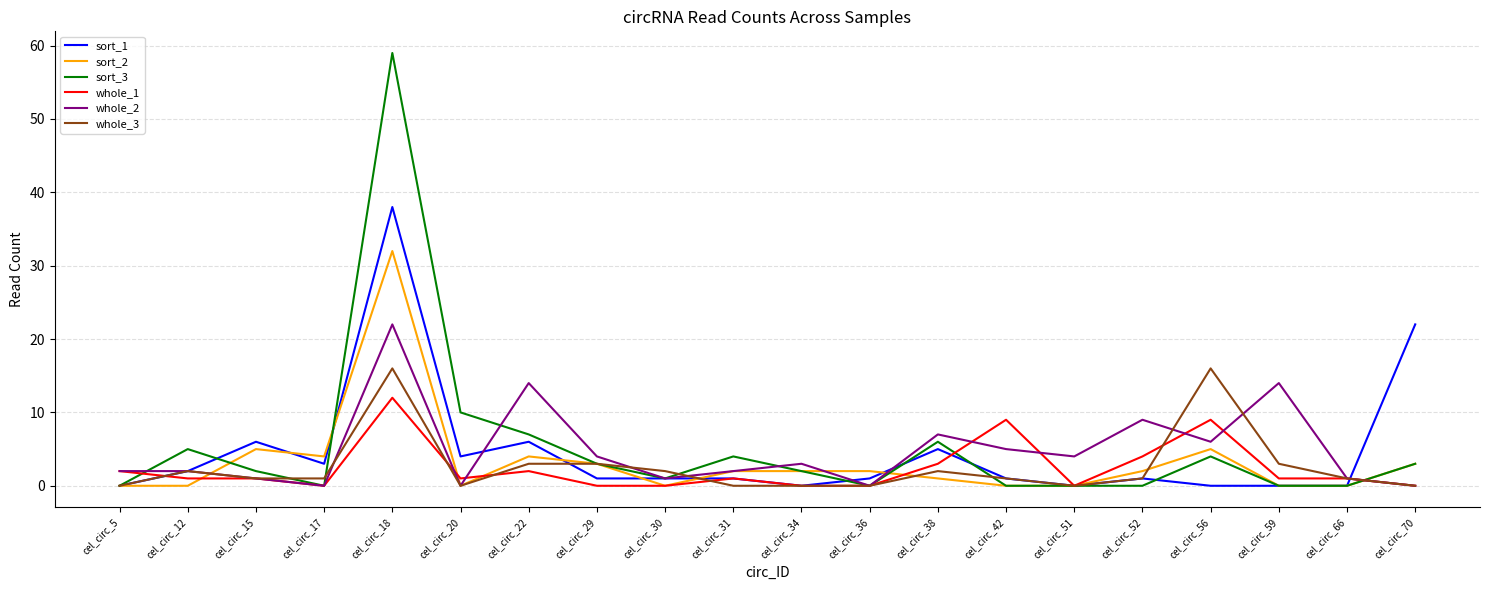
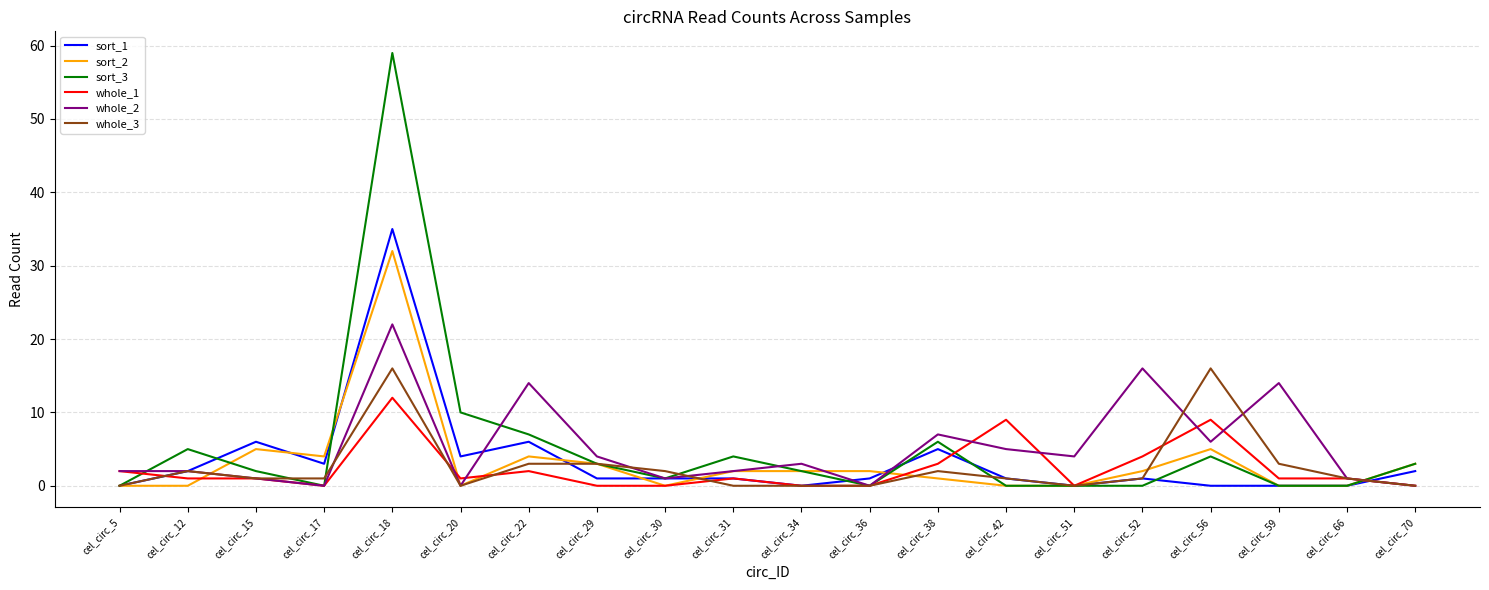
  {
    "sort_1": {
      "cel_circ_15": 6,
      "cel_circ_17": 3,
-     "cel_circ_18": 38,
+     "cel_circ_18": 35,
      "cel_circ_20": 4,
      "cel_circ_22": 6,
      "cel_circ_29": 1,
      "cel_circ_36": 1,
      "cel_circ_38": 5,
      "cel_circ_56": 0,
-     "cel_circ_70": 22
+     "cel_circ_70": 2
    },
    "sort_2": {
      "cel_circ_12": 0,
      "cel_circ_15": 5,
      "cel_circ_17": 4,
      "cel_circ_18": 32,
      "cel_circ_22": 4,
      "cel_circ_36": 2,
      "cel_circ_38": 1,
      "cel_circ_52": 2,
      "cel_circ_56": 5
    },
    "sort_3": {
      "cel_circ_12": 5,
      "cel_circ_15": 2,
      "cel_circ_18": 59,
      "cel_circ_20": 10,
      "cel_circ_22": 7,
      "cel_circ_31": 4,
      "cel_circ_38": 6,
      "cel_circ_52": 0,
      "cel_circ_56": 4
    },
    "whole_1": {
      "cel_circ_12": 1,
      "cel_circ_18": 12,
      "cel_circ_20": 1,
      "cel_circ_22": 2,
      "cel_circ_29": 0,
      "cel_circ_38": 3,
      "cel_circ_42": 9,
      "cel_circ_52": 4,
      "cel_circ_56": 9,
      "cel_circ_59": 1
    },
    "whole_2": {
      "cel_circ_18": 22,
      "cel_circ_22": 14,
      "cel_circ_29": 4,
      "cel_circ_34": 3,
      "cel_circ_38": 7,
      "cel_circ_42": 5,
      "cel_circ_51": 4,
-     "cel_circ_52": 9,
+     "cel_circ_52": 16,
      "cel_circ_56": 6,
      "cel_circ_59": 14
    },
    "whole_3": {
      "cel_circ_17": 1,
      "cel_circ_18": 16,
      "cel_circ_22": 3,
      "cel_circ_30": 2,
      "cel_circ_31": 0,
      "cel_circ_38": 2,
      "cel_circ_56": 16,
      "cel_circ_59": 3
    }
  }
